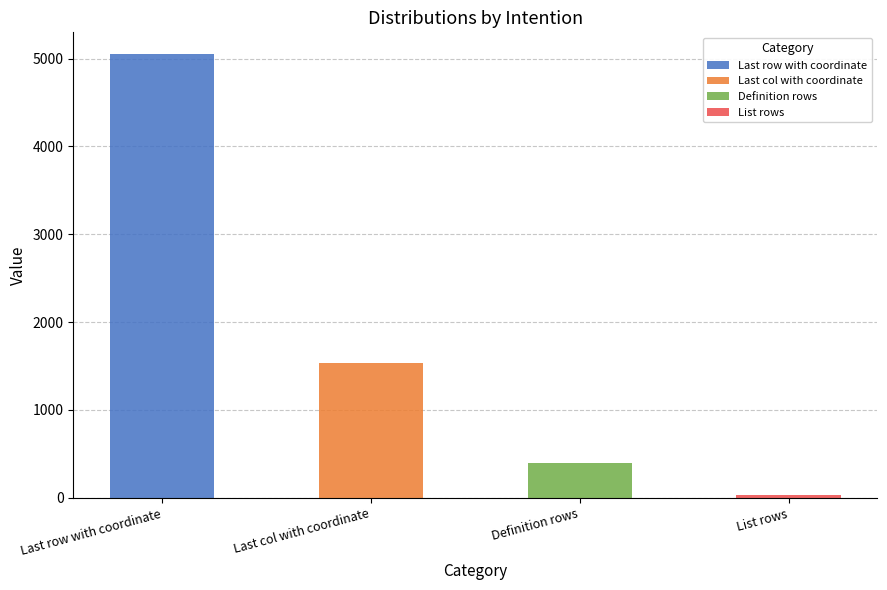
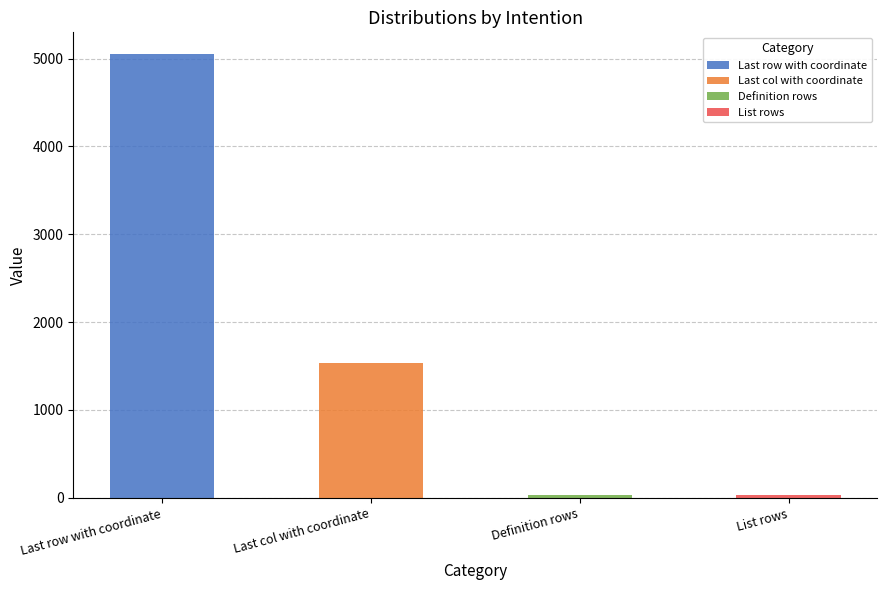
  {
    "Last row with coordinate": 5000,
    "Last col with coordinate": 1500,
-   "Definition rows": 400
+   "Definition rows": 0
  }
